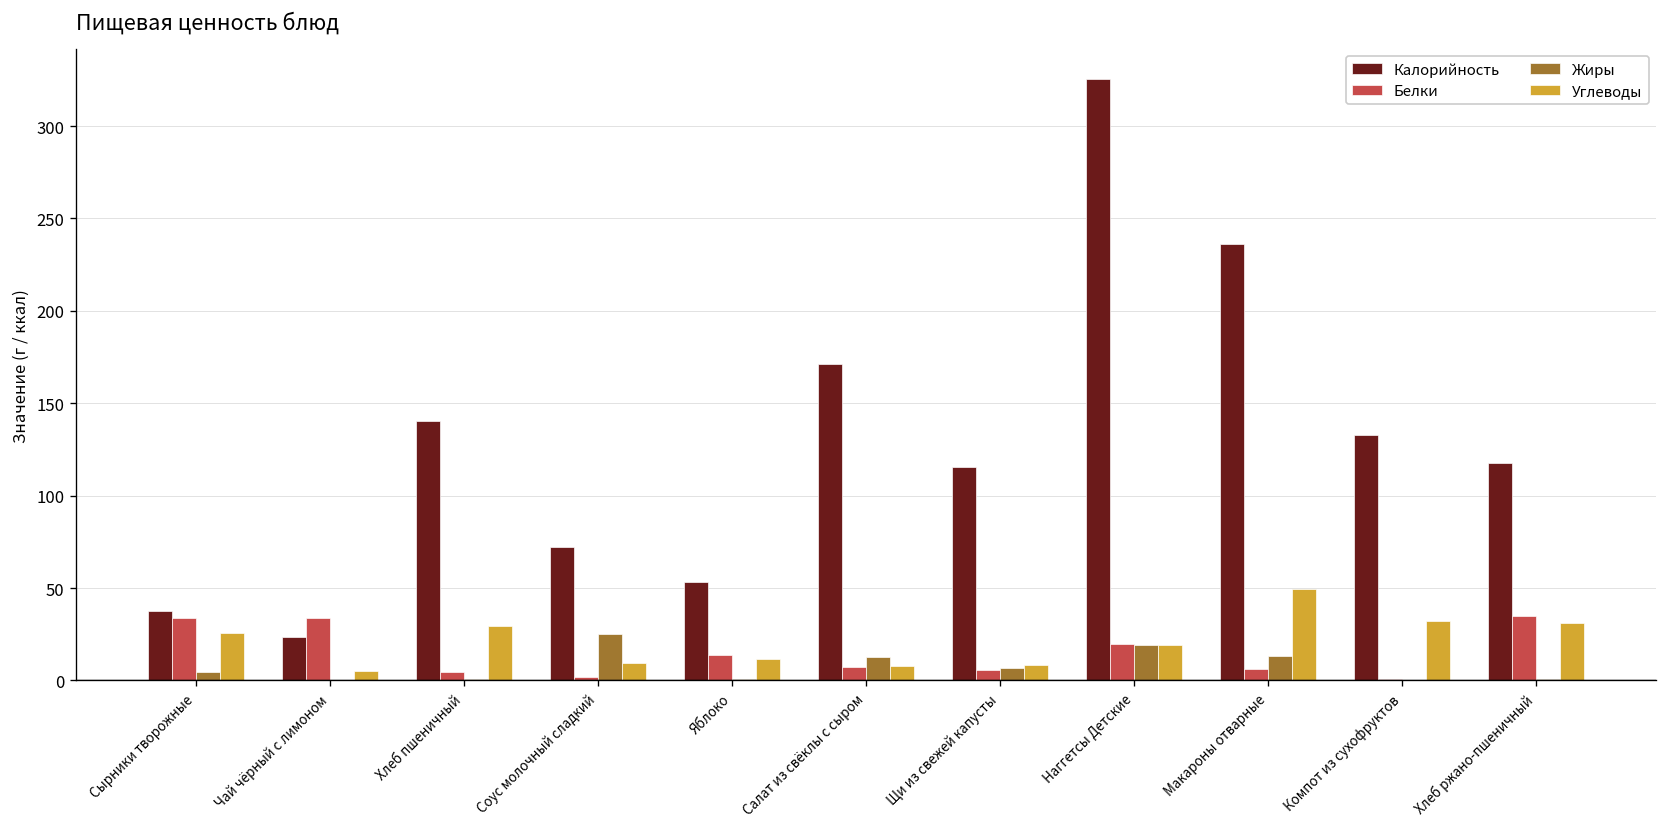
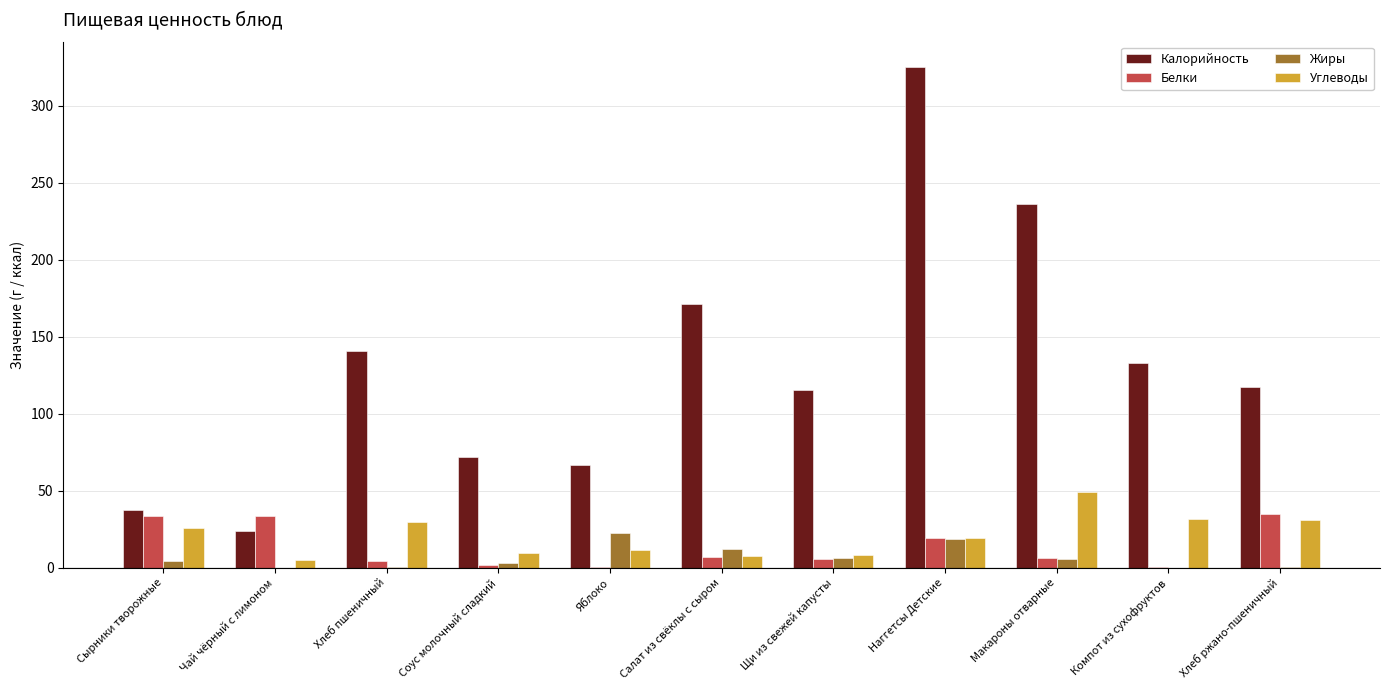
  {
    "Калорийность": {
      "Сырники творожные": 38,
      "Чай чёрный с лимоном": 24,
      "Хлеб пшеничный": 141,
      "Соус молочный сладкий": 72,
-     "Яблоко": 53,
+     "Яблоко": 67,
      "Салат из свёклы с сыром": 171,
      "Щи из свежей капусты": 116,
      "Наггетсы Детские": 326,
      "Макароны отварные": 236,
      "Компот из сухофруктов": 133,
      "Хлеб ржано-пшеничный": 117
    },
    "Белки": {
      "Сырники творожные": 34,
      "Чай чёрный с лимоном": 34,
      "Хлеб пшеничный": 5,
      "Соус молочный сладкий": 2,
-     "Яблоко": 14,
+     "Яблоко": 1,
      "Салат из свёклы с сыром": 7,
      "Щи из свежей капусты": 6,
      "Наггетсы Детские": 20,
      "Макароны отварные": 6,
      "Хлеб ржано-пшеничный": 35
    },
    "Жиры": {
      "Сырники творожные": 5,
-     "Соус молочный сладкий": 25,
-     "Яблоко": 1,
+     "Соус молочный сладкий": 3,
+     "Яблоко": 23,
      "Салат из свёклы с сыром": 12,
      "Щи из свежей капусты": 7,
      "Наггетсы Детские": 19,
-     "Макароны отварные": 13
+     "Макароны отварные": 6
    },
    "Углеводы": {
      "Сырники творожные": 26,
      "Чай чёрный с лимоном": 5,
      "Хлеб пшеничный": 30,
      "Соус молочный сладкий": 10,
      "Яблоко": 12,
      "Салат из свёклы с сыром": 8,
      "Щи из свежей капусты": 9,
      "Наггетсы Детские": 19,
      "Макароны отварные": 49,
      "Компот из сухофруктов": 32,
      "Хлеб ржано-пшеничный": 31
    }
  }
